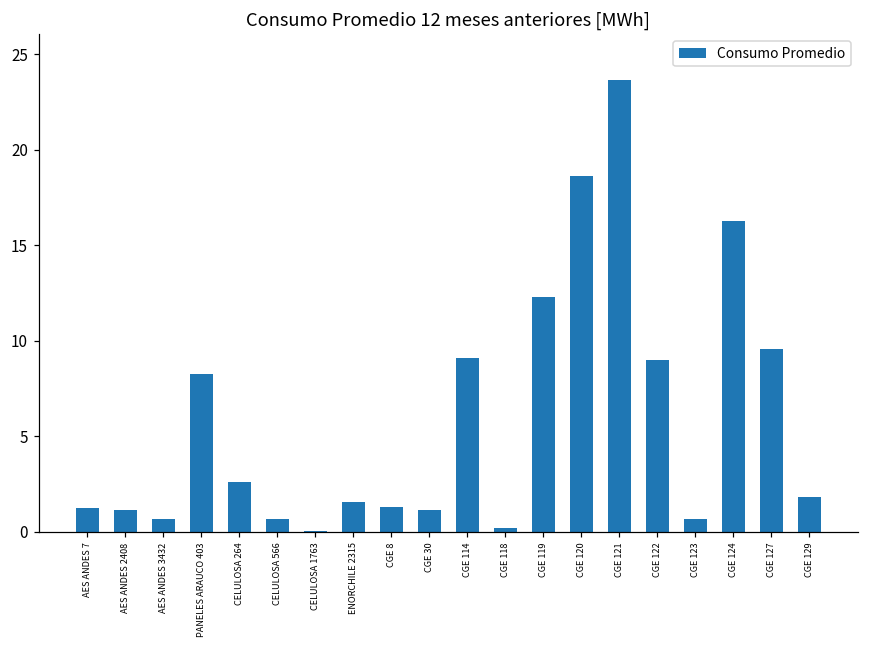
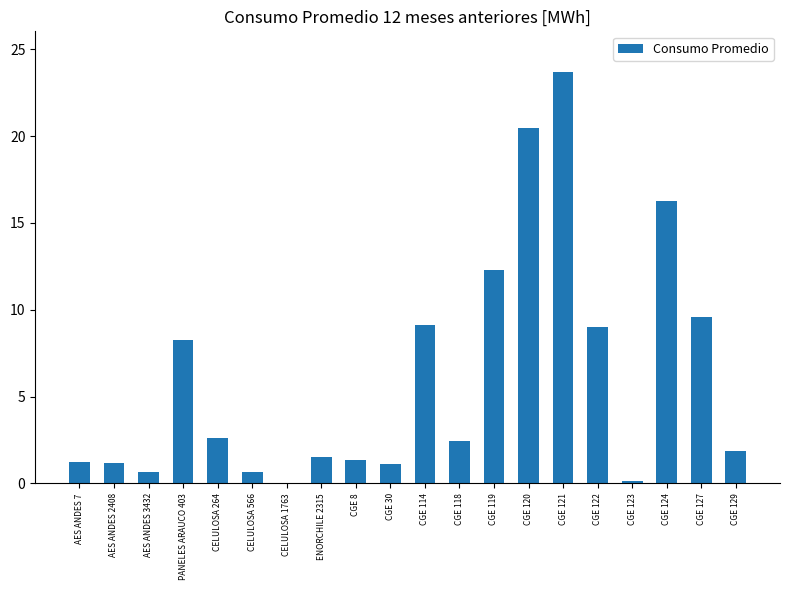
  {
    "AES ANDES 7": 1.2,
    "AES ANDES 2408": 1.2,
    "AES ANDES 3432": 0.7,
    "PANELES ARAUCO 403": 8.3,
    "CELULOSA 264": 2.6,
    "CELULOSA 566": 0.7,
    "ENORCHILE 2315": 1.5,
    "CGE 8": 1.3,
    "CGE 30": 1.1,
    "CGE 114": 9.1,
-   "CGE 118": 0.2,
+   "CGE 118": 2.5,
    "CGE 119": 12.3,
-   "CGE 120": 18.6,
+   "CGE 120": 20.5,
    "CGE 121": 23.7,
    "CGE 122": 9.0,
-   "CGE 123": 0.7,
+   "CGE 123": 0.1,
    "CGE 124": 16.3,
    "CGE 127": 9.6,
    "CGE 129": 1.8
  }
